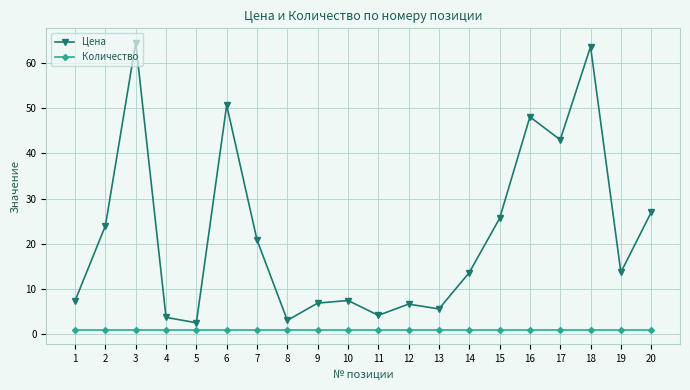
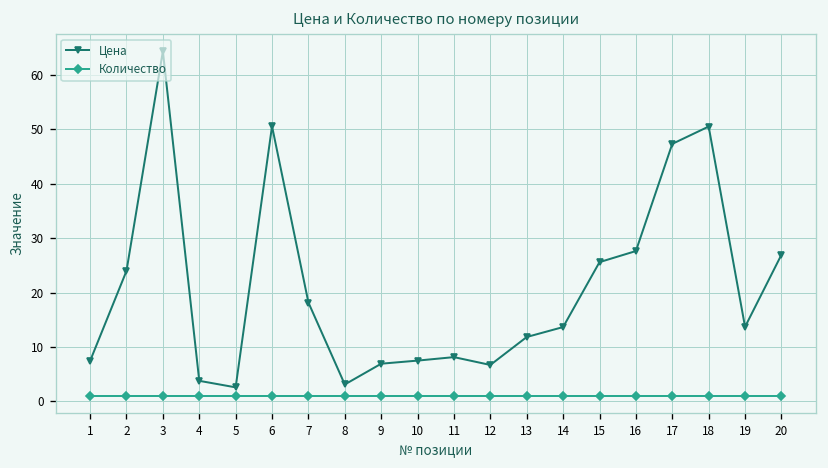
  {
    "Цена": {
      "1": 7,
      "2": 24,
      "4": 4,
      "5": 3,
      "6": 51,
-     "7": 21,
+     "7": 18,
      "8": 3,
      "9": 7,
      "10": 7,
-     "11": 4,
+     "11": 8,
      "12": 7,
-     "13": 6,
+     "13": 12,
      "14": 14,
      "15": 26,
-     "16": 48,
-     "17": 43,
-     "18": 64,
+     "16": 28,
+     "17": 47,
+     "18": 51,
      "19": 14,
      "20": 27
    },
    "Количество": {
      "1": 1,
      "2": 1,
      "3": 1,
      "4": 1,
      "5": 1,
      "6": 1,
      "7": 1,
      "8": 1,
      "9": 1,
      "10": 1,
      "11": 1,
      "12": 1,
      "13": 1,
      "14": 1,
      "15": 1,
      "16": 1,
      "17": 1,
      "18": 1,
      "19": 1,
      "20": 1
    }
  }
